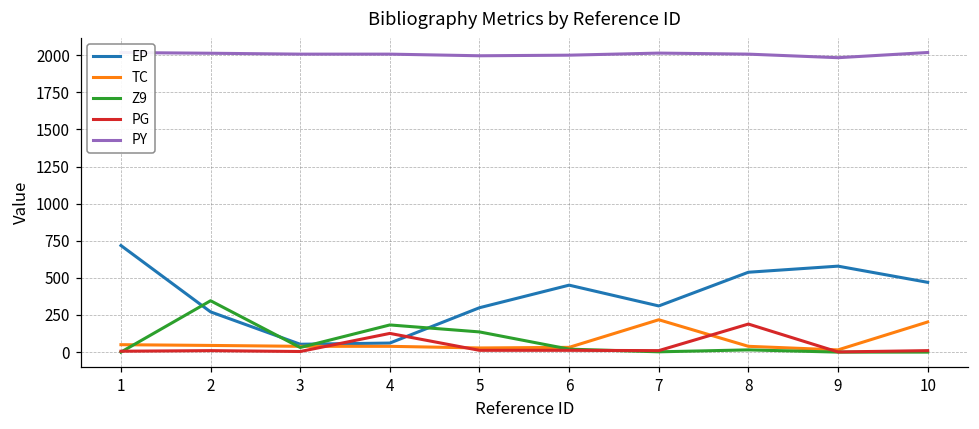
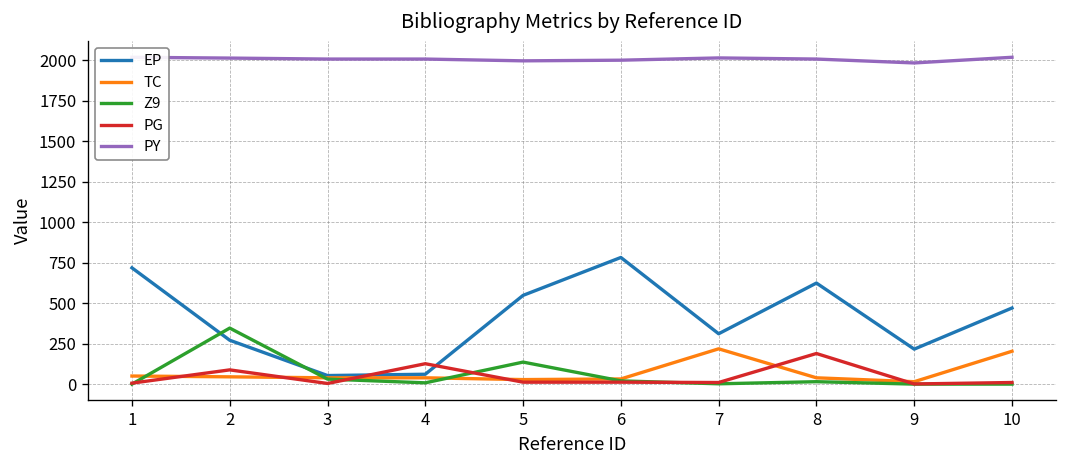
  {
    "EP": {
      "1": 720,
      "2": 270,
      "4": 60,
-     "5": 300,
-     "6": 450,
+     "5": 550,
+     "6": 780,
      "7": 310,
-     "8": 540,
-     "9": 580,
+     "8": 620,
+     "9": 220,
      "10": 470
    },
    "TC": {
      "1": 50,
      "2": 50,
      "4": 40,
      "7": 220,
      "8": 40,
      "10": 200
    },
    "Z9": {
      "2": 350,
-     "4": 180,
+     "4": 10,
      "5": 140,
      "8": 20
    },
    "PG": {
-     "2": 10,
+     "2": 90,
      "3": 0,
      "4": 130,
      "8": 190
    },
    "PY": {
      "2": 2010,
      "3": 2010,
      "4": 2010,
      "5": 2000,
      "6": 2000,
      "7": 2010,
      "8": 2010,
      "9": 1980,
      "10": 2020
    }
  }
